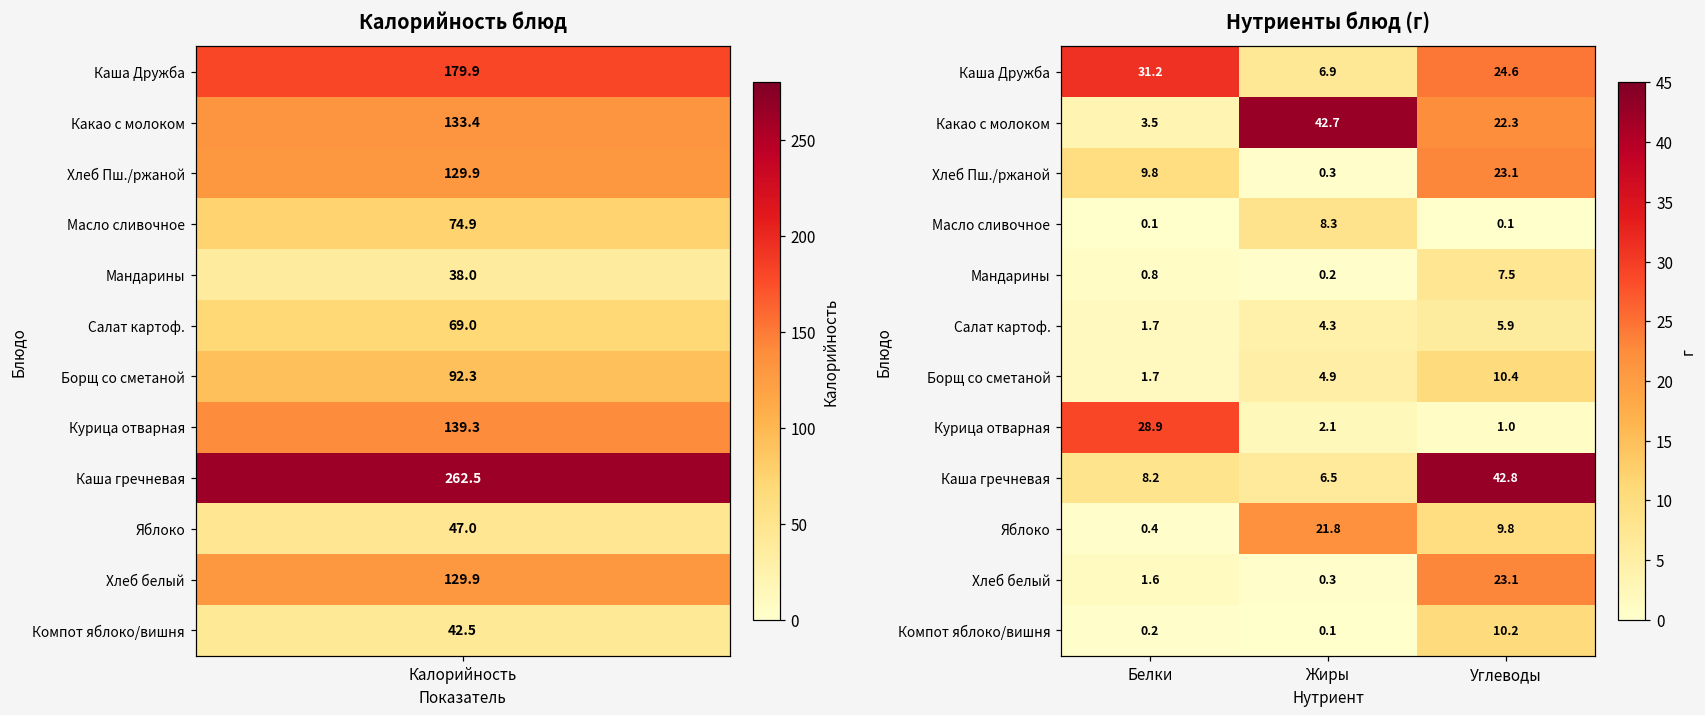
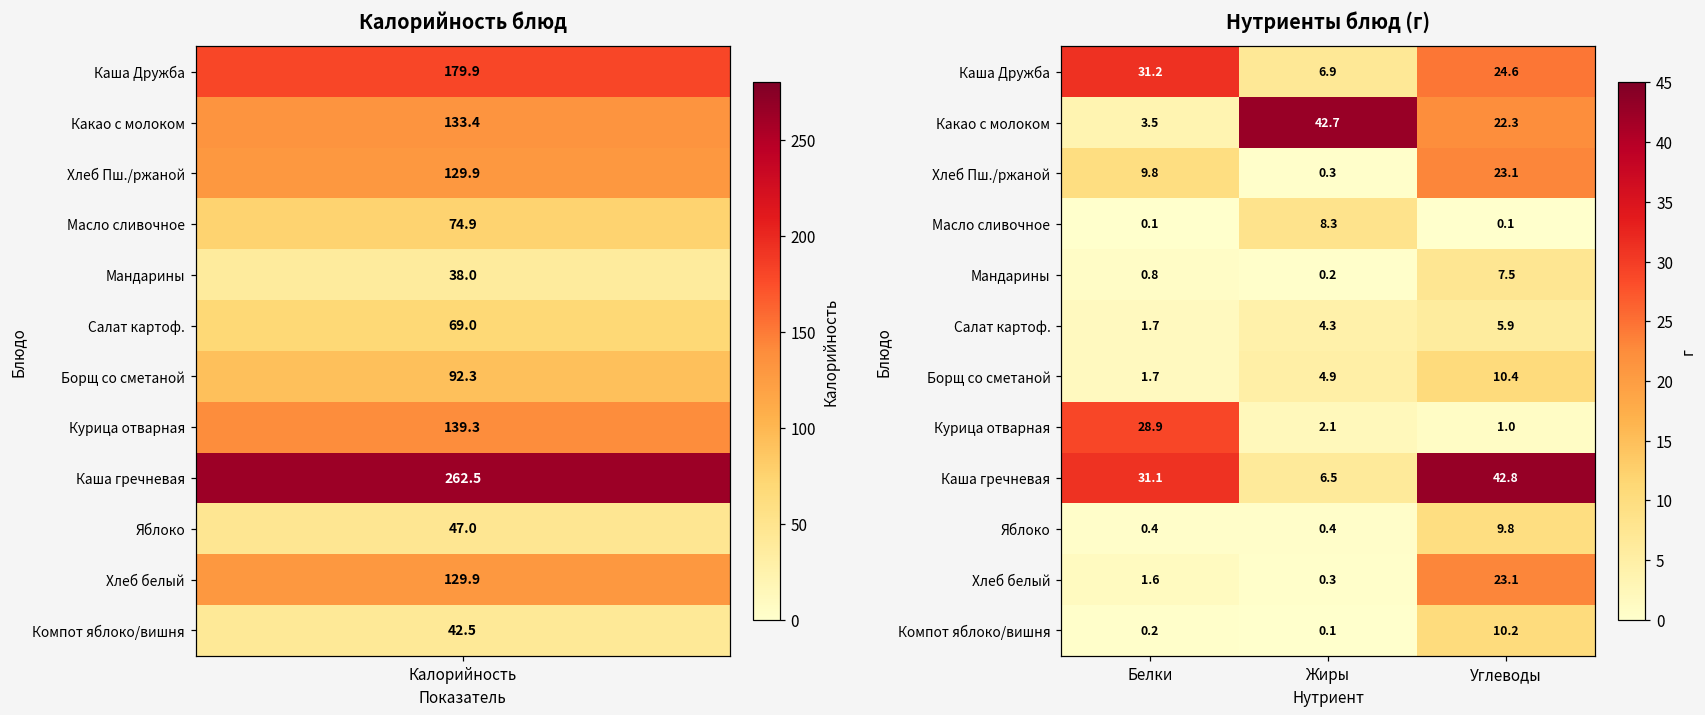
  {
    "Калорийность блюд": {
      "Каша Дружба": {
        "Калорийность": 179.9
      },
      "Какао с молоком": {
        "Калорийность": 133.4
      },
      "Хлеб Пш./ржаной": {
        "Калорийность": 129.9
      },
      "Масло сливочное": {
        "Калорийность": 74.9
      },
      "Мандарины": {
        "Калорийность": 38.0
      },
      "Салат картоф.": {
        "Калорийность": 69.0
      },
      "Борщ со сметаной": {
        "Калорийность": 92.3
      },
      "Курица отварная": {
        "Калорийность": 139.3
      },
      "Каша гречневая": {
        "Калорийность": 262.5
      },
      "Яблоко": {
        "Калорийность": 47.0
      },
      "Хлеб белый": {
        "Калорийность": 129.9
      },
      "Компот яблоко/вишня": {
        "Калорийность": 42.5
      }
    },
    "Нутриенты блюд (г)": {
      "Каша Дружба": {
        "Белки": 31.2,
        "Жиры": 6.9,
        "Углеводы": 24.6
      },
      "Какао с молоком": {
        "Белки": 3.5,
        "Жиры": 42.7,
        "Углеводы": 22.3
      },
      "Хлеб Пш./ржаной": {
        "Белки": 9.8,
        "Жиры": 0.3,
        "Углеводы": 23.1
      },
      "Масло сливочное": {
        "Белки": 0.1,
        "Жиры": 8.3,
        "Углеводы": 0.1
      },
      "Мандарины": {
        "Белки": 0.8,
        "Жиры": 0.2,
        "Углеводы": 7.5
      },
      "Салат картоф.": {
        "Белки": 1.7,
        "Жиры": 4.3,
        "Углеводы": 5.9
      },
      "Борщ со сметаной": {
        "Белки": 1.7,
        "Жиры": 4.9,
        "Углеводы": 10.4
      },
      "Курица отварная": {
        "Белки": 28.9,
        "Жиры": 2.1,
        "Углеводы": 1.0
      },
      "Каша гречневая": {
-       "Белки": 8.2,
+       "Белки": 31.1,
        "Жиры": 6.5,
        "Углеводы": 42.8
      },
      "Яблоко": {
        "Белки": 0.4,
-       "Жиры": 21.8,
+       "Жиры": 0.4,
        "Углеводы": 9.8
      },
      "Хлеб белый": {
        "Белки": 1.6,
        "Жиры": 0.3,
        "Углеводы": 23.1
      },
      "Компот яблоко/вишня": {
        "Белки": 0.2,
        "Жиры": 0.1,
        "Углеводы": 10.2
      }
    }
  }
